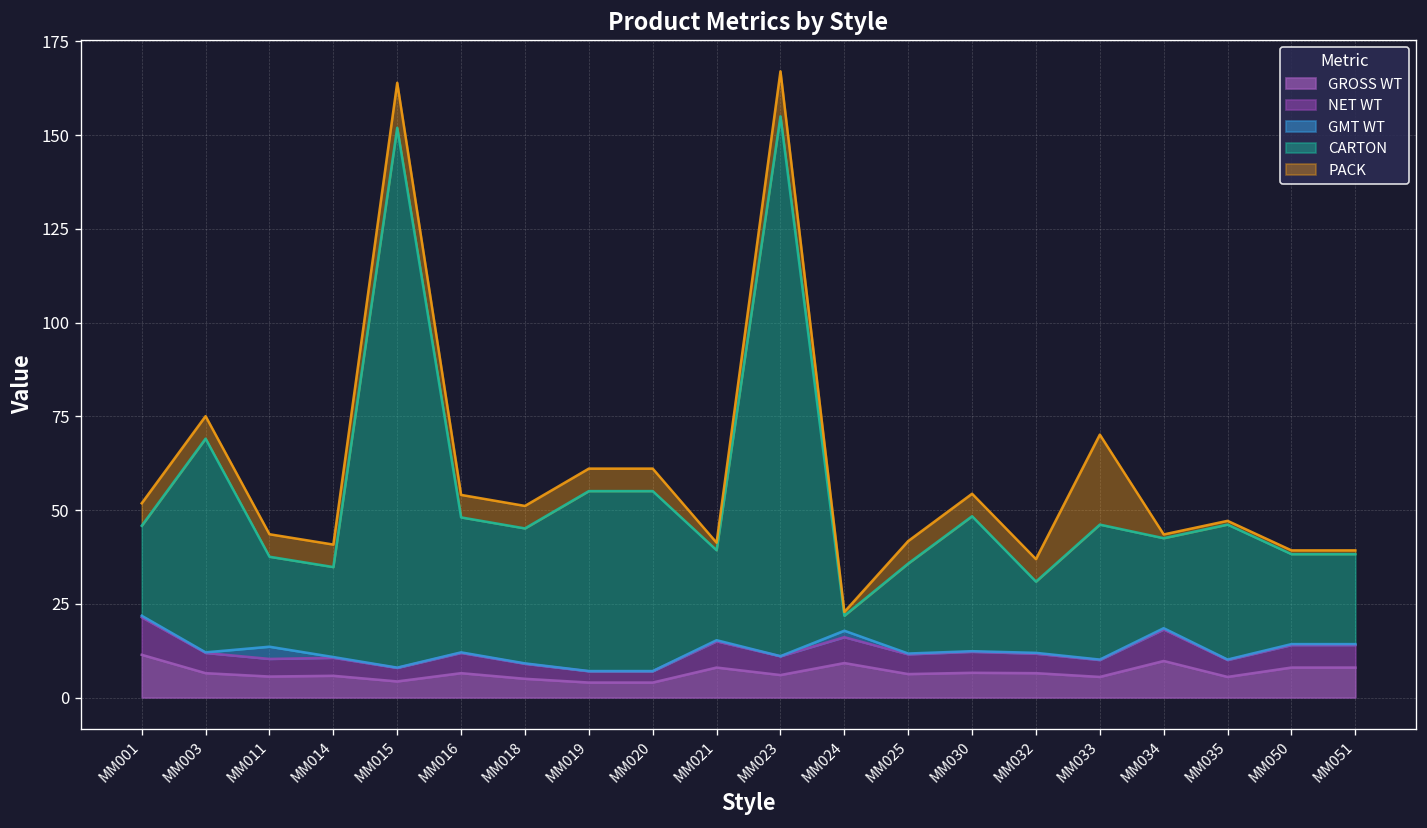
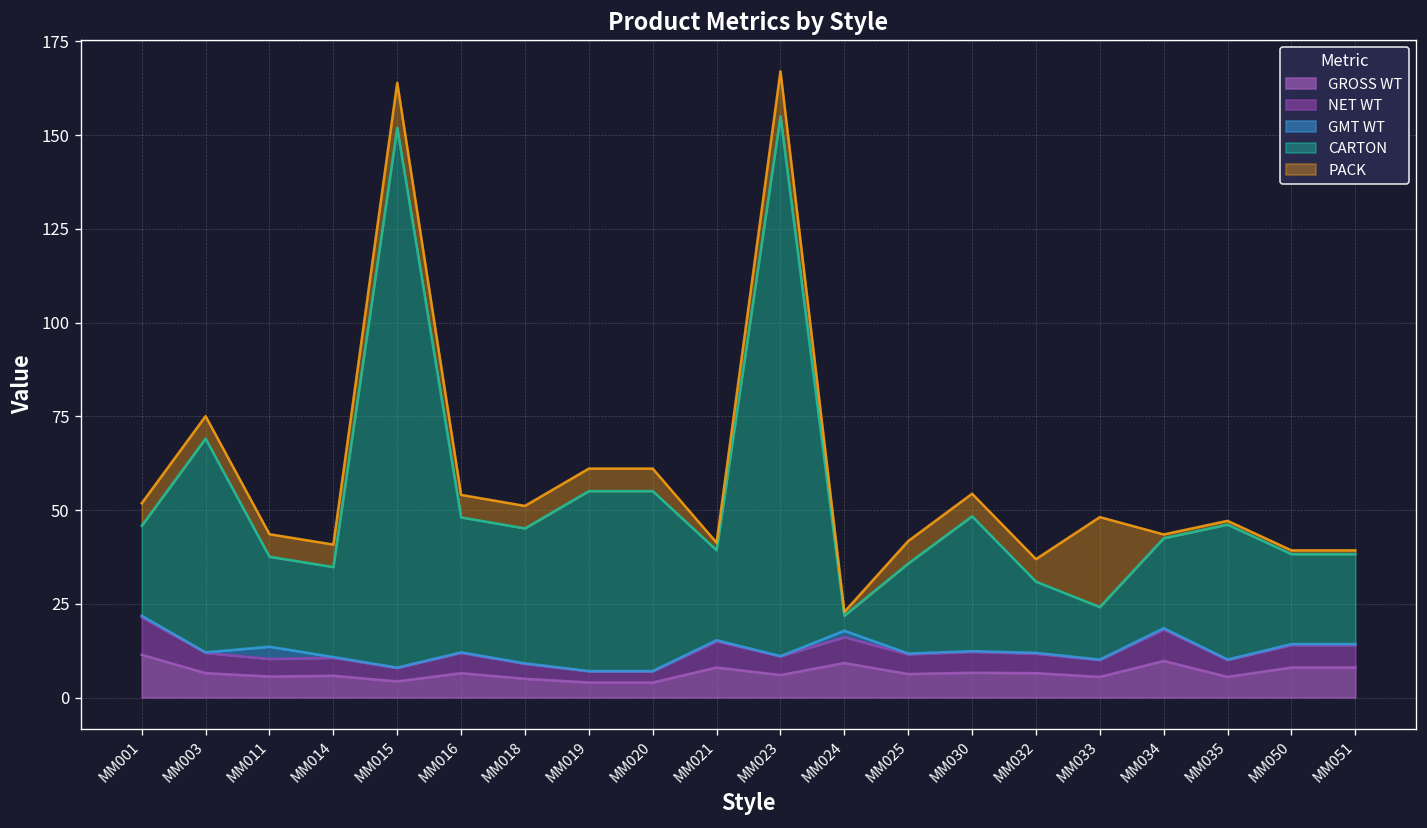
  {
    "GMT WT": {
      "MM011": 3,
      "MM024": 2
    },
    "CARTON": {
      "MM001": 24,
      "MM003": 57,
      "MM011": 24,
      "MM014": 24,
      "MM015": 144,
      "MM016": 36,
      "MM018": 36,
      "MM019": 48,
      "MM020": 48,
      "MM021": 24,
      "MM023": 144,
      "MM024": 4,
      "MM025": 24,
      "MM030": 36,
      "MM032": 19,
-     "MM033": 36,
+     "MM033": 14,
      "MM034": 24,
      "MM035": 36,
      "MM050": 24,
      "MM051": 24
    },
    "PACK": {
      "MM001": 6,
      "MM003": 6,
      "MM011": 6,
      "MM014": 6,
      "MM015": 12,
      "MM016": 6,
      "MM018": 6,
      "MM019": 6,
      "MM020": 6,
      "MM021": 2,
      "MM023": 12,
      "MM024": 1,
      "MM025": 6,
      "MM030": 6,
      "MM032": 6,
      "MM033": 24,
      "MM034": 1,
      "MM035": 1,
      "MM050": 1,
      "MM051": 1
    }
  }
